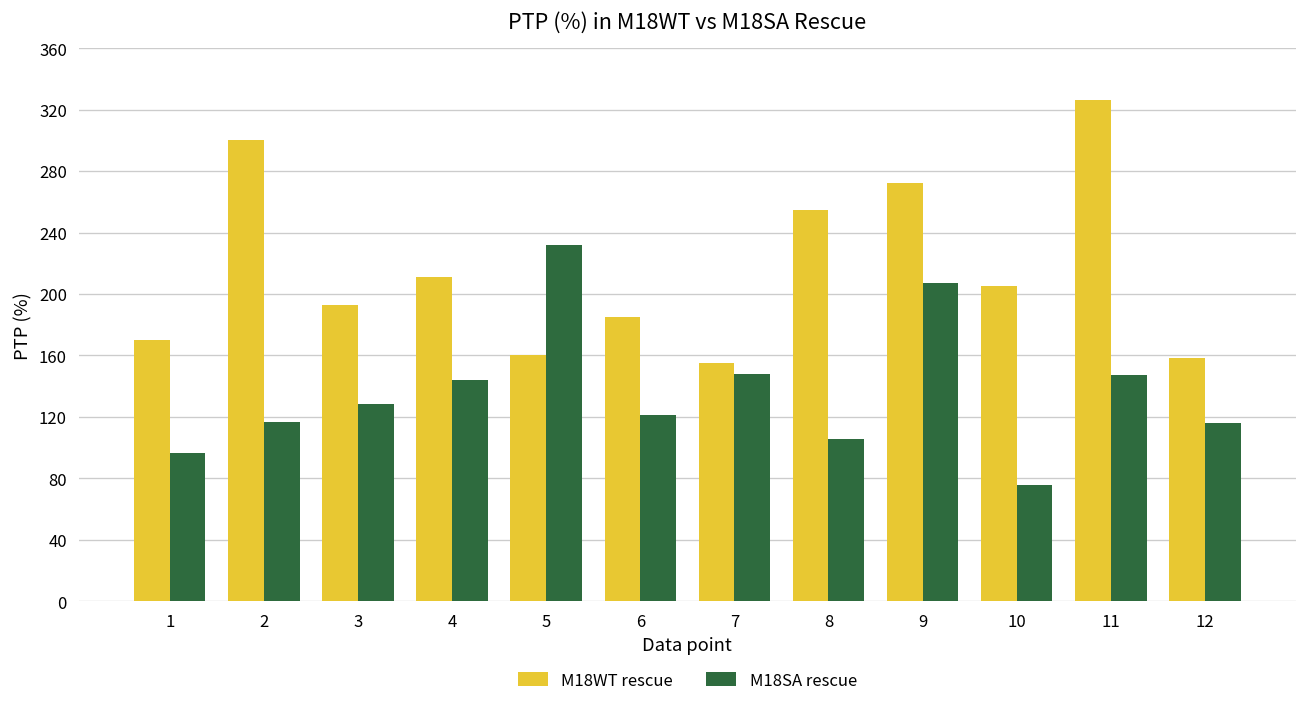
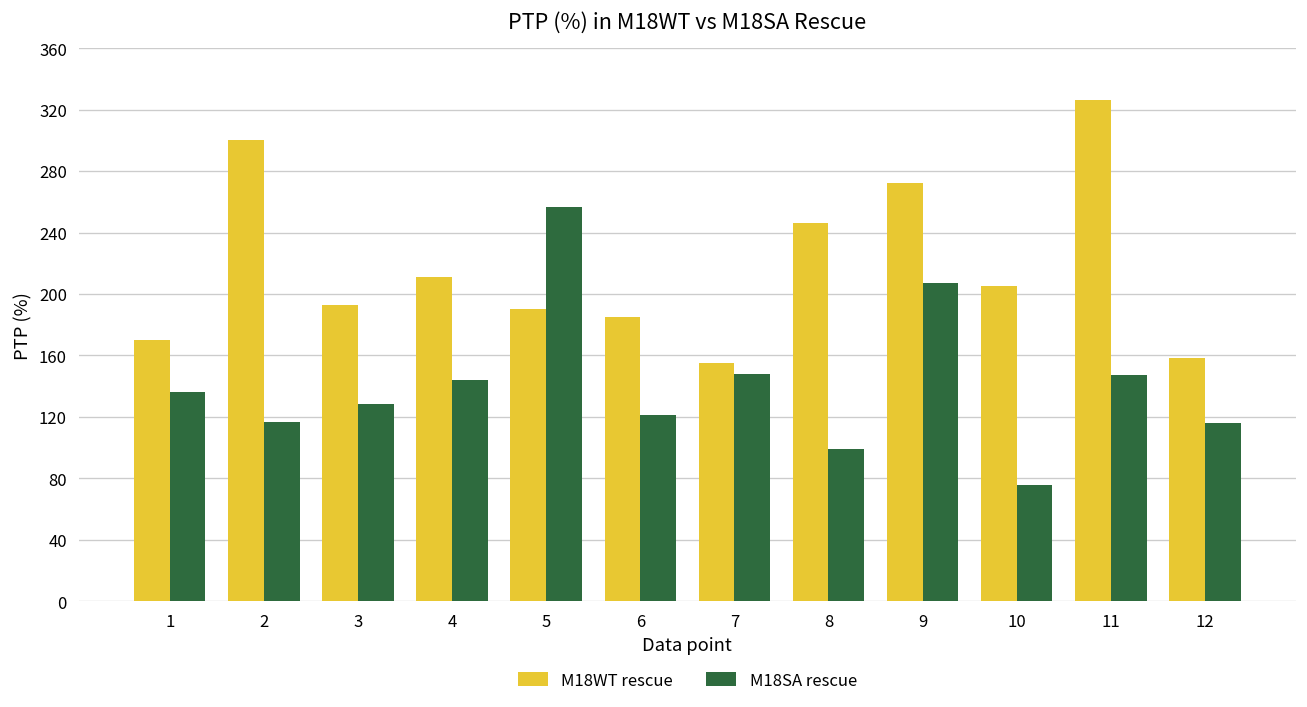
  {
    "M18WT rescue": {
      "1": 170,
      "2": 300,
      "3": 193,
      "4": 211,
-     "5": 161,
+     "5": 190,
      "6": 185,
      "7": 155,
-     "8": 255,
+     "8": 246,
      "9": 272,
      "10": 205,
      "11": 326,
      "12": 159
    },
    "M18SA rescue": {
-     "1": 96,
+     "1": 136,
      "2": 117,
      "3": 128,
      "4": 144,
-     "5": 232,
+     "5": 257,
      "6": 121,
      "7": 148,
-     "8": 106,
+     "8": 99,
      "9": 207,
      "10": 76,
      "11": 147,
      "12": 116
    }
  }
